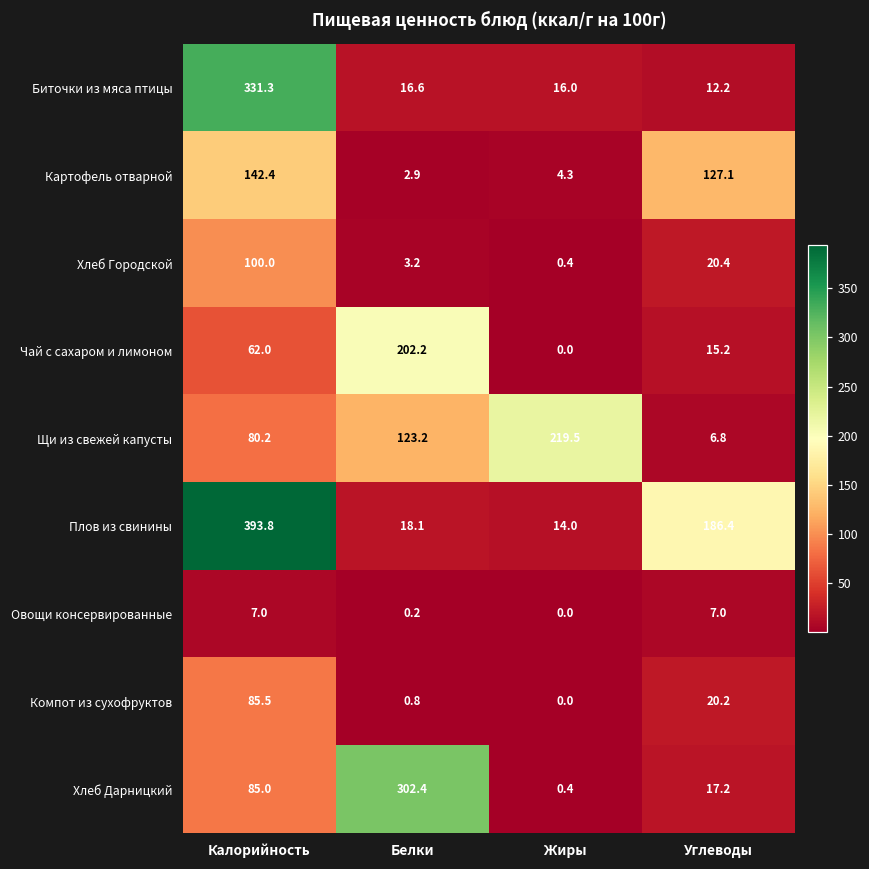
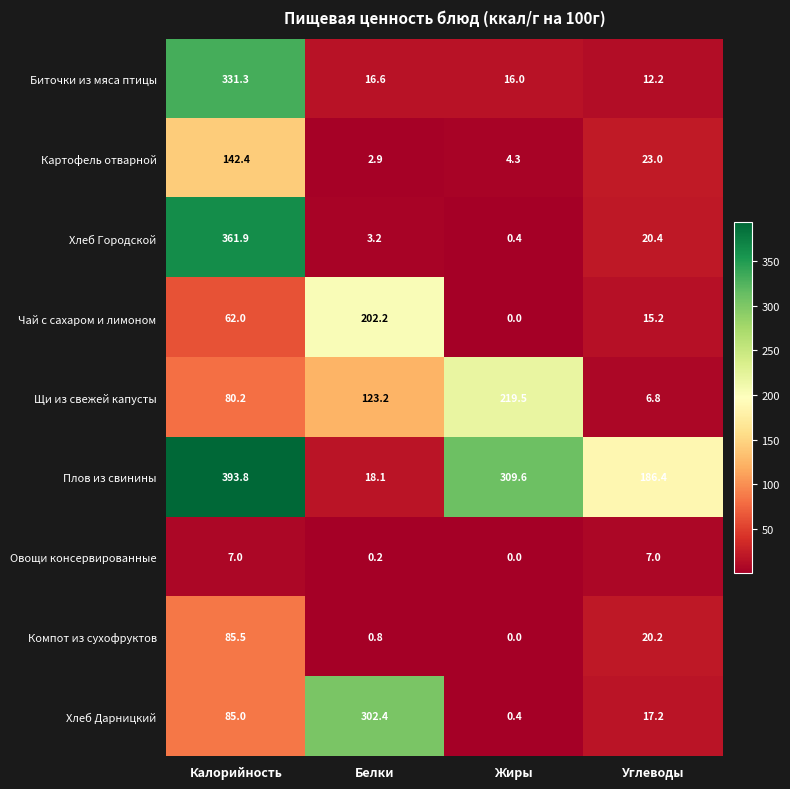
  {
    "Биточки из мяса птицы": {
      "Калорийность": 331.3,
      "Белки": 16.6,
      "Жиры": 16.0,
      "Углеводы": 12.2
    },
    "Картофель отварной": {
      "Калорийность": 142.4,
      "Белки": 2.9,
      "Жиры": 4.3,
-     "Углеводы": 127.1
+     "Углеводы": 23.0
    },
    "Хлеб Городской": {
-     "Калорийность": 100.0,
+     "Калорийность": 361.9,
      "Белки": 3.2,
      "Жиры": 0.4,
      "Углеводы": 20.4
    },
    "Чай с сахаром и лимоном": {
      "Калорийность": 62.0,
      "Белки": 202.2,
      "Жиры": 0.0,
      "Углеводы": 15.2
    },
    "Щи из свежей капусты": {
      "Калорийность": 80.2,
      "Белки": 123.2,
      "Жиры": 219.5,
      "Углеводы": 6.8
    },
    "Плов из свинины": {
      "Калорийность": 393.8,
      "Белки": 18.1,
-     "Жиры": 14.0,
+     "Жиры": 309.6,
      "Углеводы": 186.4
    },
    "Овощи консервированные": {
      "Калорийность": 7.0,
      "Белки": 0.2,
      "Жиры": 0.0,
      "Углеводы": 7.0
    },
    "Компот из сухофруктов": {
      "Калорийность": 85.5,
      "Белки": 0.8,
      "Жиры": 0.0,
      "Углеводы": 20.2
    },
    "Хлеб Дарницкий": {
      "Калорийность": 85.0,
      "Белки": 302.4,
      "Жиры": 0.4,
      "Углеводы": 17.2
    }
  }
